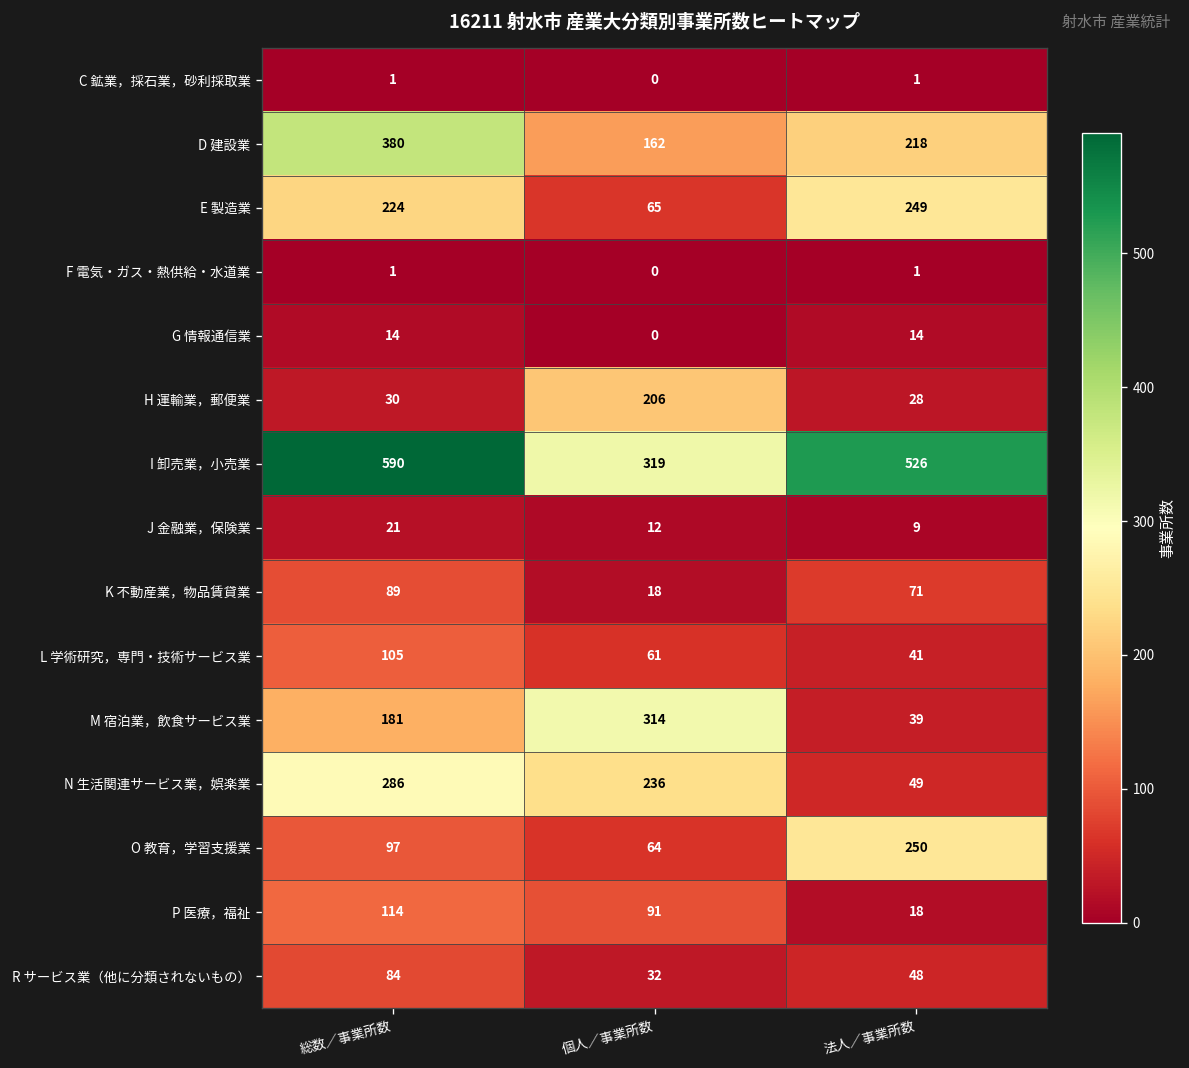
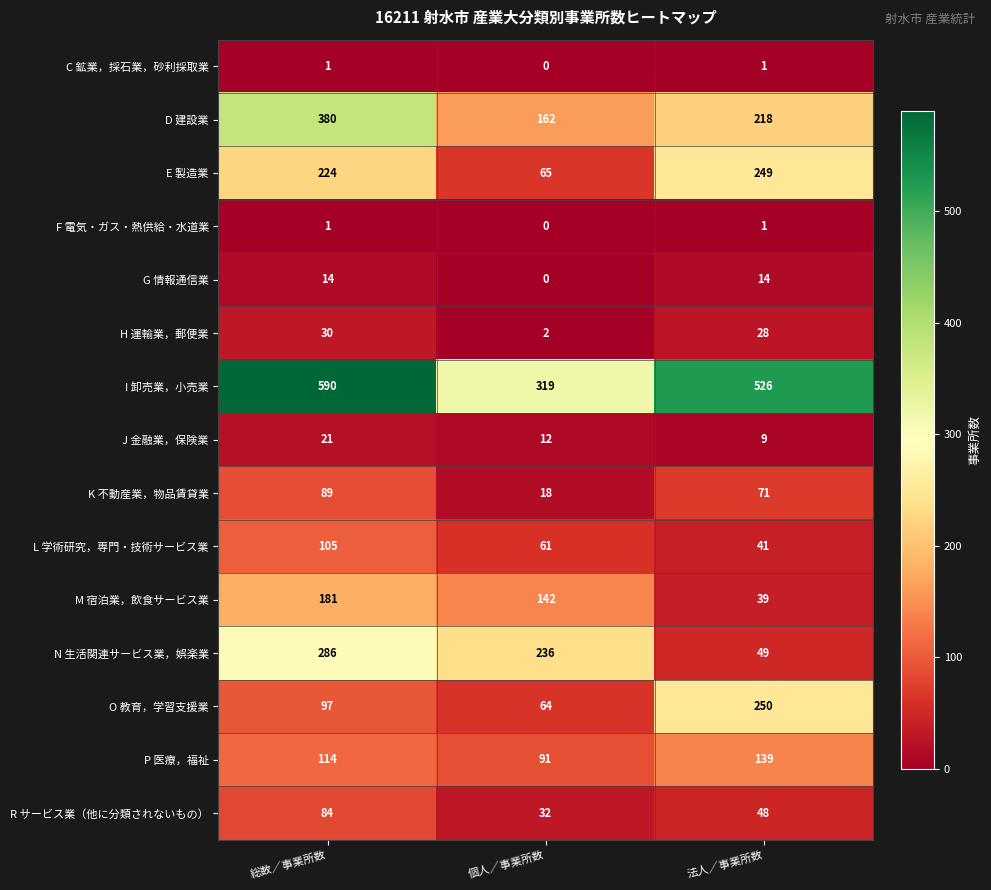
  {
    "C 鉱業，採石業，砂利採取業": {
      "総数／事業所数": 1,
      "個人／事業所数": 0,
      "法人／事業所数": 1
    },
    "D 建設業": {
      "総数／事業所数": 380,
      "個人／事業所数": 162,
      "法人／事業所数": 218
    },
    "E 製造業": {
      "総数／事業所数": 224,
      "個人／事業所数": 65,
      "法人／事業所数": 249
    },
    "F 電気・ガス・熱供給・水道業": {
      "総数／事業所数": 1,
      "個人／事業所数": 0,
      "法人／事業所数": 1
    },
    "G 情報通信業": {
      "総数／事業所数": 14,
      "個人／事業所数": 0,
      "法人／事業所数": 14
    },
    "H 運輸業，郵便業": {
      "総数／事業所数": 30,
-     "個人／事業所数": 206,
+     "個人／事業所数": 2,
      "法人／事業所数": 28
    },
    "I 卸売業，小売業": {
      "総数／事業所数": 590,
      "個人／事業所数": 319,
      "法人／事業所数": 526
    },
    "J 金融業，保険業": {
      "総数／事業所数": 21,
      "個人／事業所数": 12,
      "法人／事業所数": 9
    },
    "K 不動産業，物品賃貸業": {
      "総数／事業所数": 89,
      "個人／事業所数": 18,
      "法人／事業所数": 71
    },
    "L 学術研究，専門・技術サービス業": {
      "総数／事業所数": 105,
      "個人／事業所数": 61,
      "法人／事業所数": 41
    },
    "M 宿泊業，飲食サービス業": {
      "総数／事業所数": 181,
-     "個人／事業所数": 314,
+     "個人／事業所数": 142,
      "法人／事業所数": 39
    },
    "N 生活関連サービス業，娯楽業": {
      "総数／事業所数": 286,
      "個人／事業所数": 236,
      "法人／事業所数": 49
    },
    "O 教育，学習支援業": {
      "総数／事業所数": 97,
      "個人／事業所数": 64,
      "法人／事業所数": 250
    },
    "P 医療，福祉": {
      "総数／事業所数": 114,
      "個人／事業所数": 91,
-     "法人／事業所数": 18
+     "法人／事業所数": 139
    },
    "R サービス業（他に分類されないもの）": {
      "総数／事業所数": 84,
      "個人／事業所数": 32,
      "法人／事業所数": 48
    }
  }
